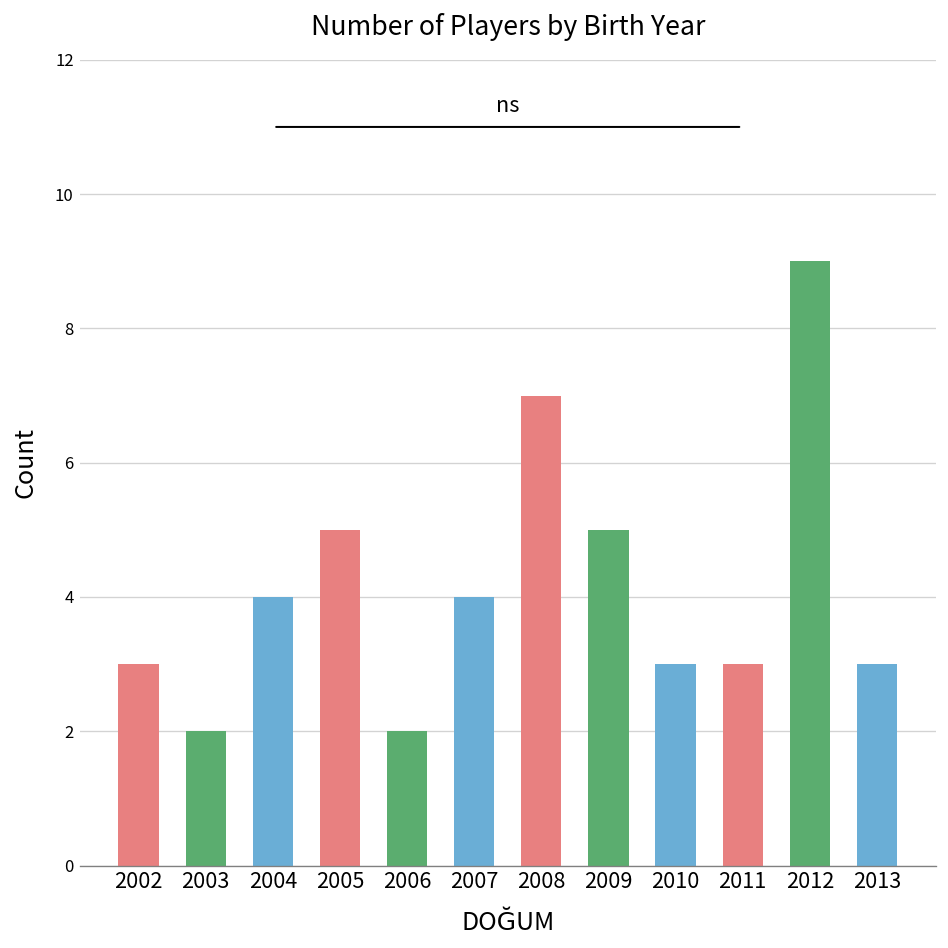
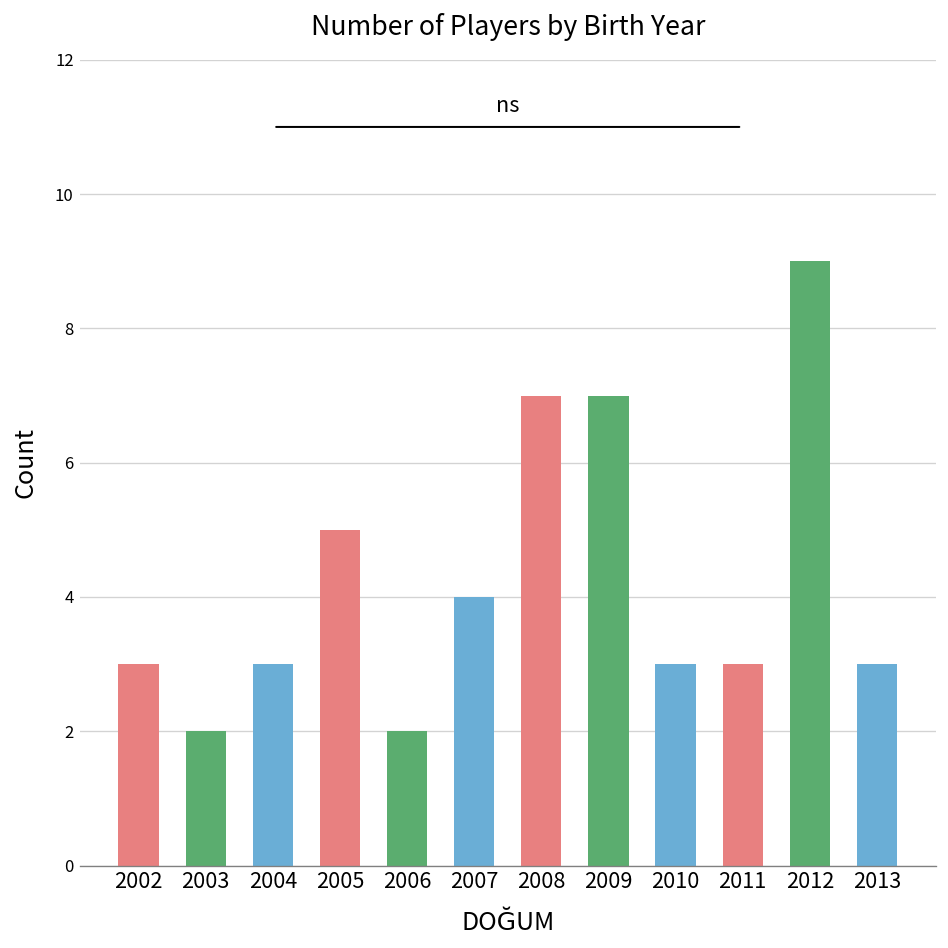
  {
    "2002": 3,
    "2003": 2,
-   "2004": 4,
+   "2004": 3,
    "2005": 5,
    "2006": 2,
    "2007": 4,
    "2008": 7,
-   "2009": 5,
+   "2009": 7,
    "2010": 3,
    "2011": 3,
    "2012": 9,
    "2013": 3
  }
